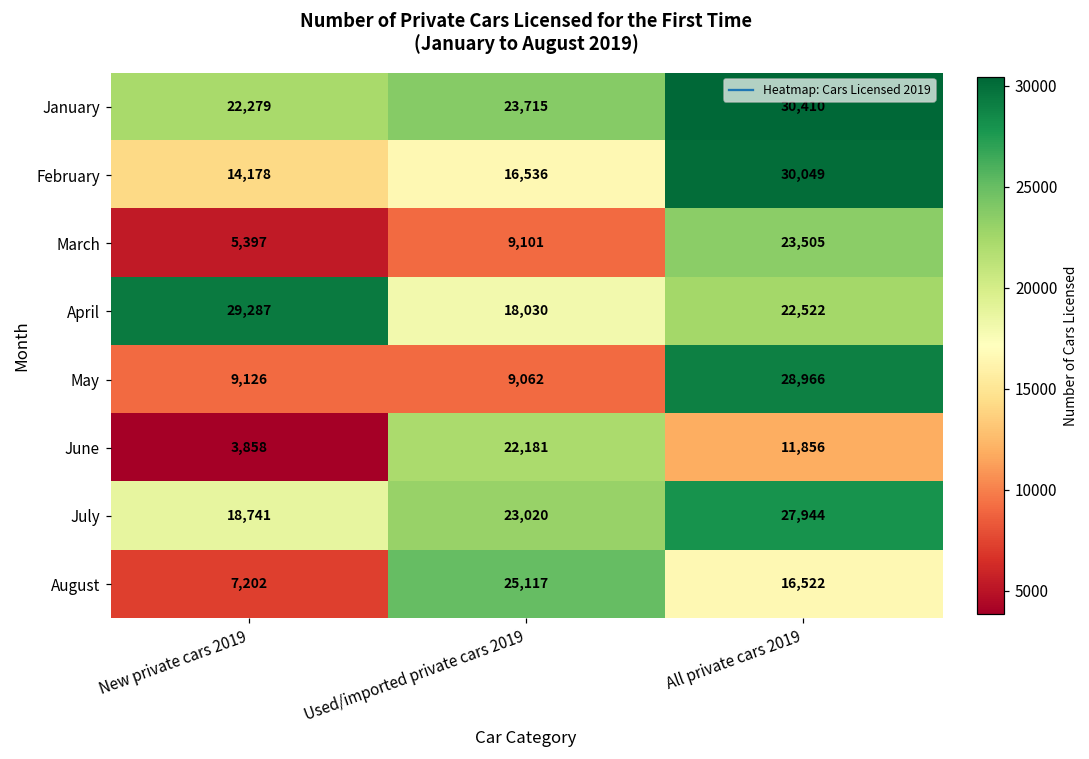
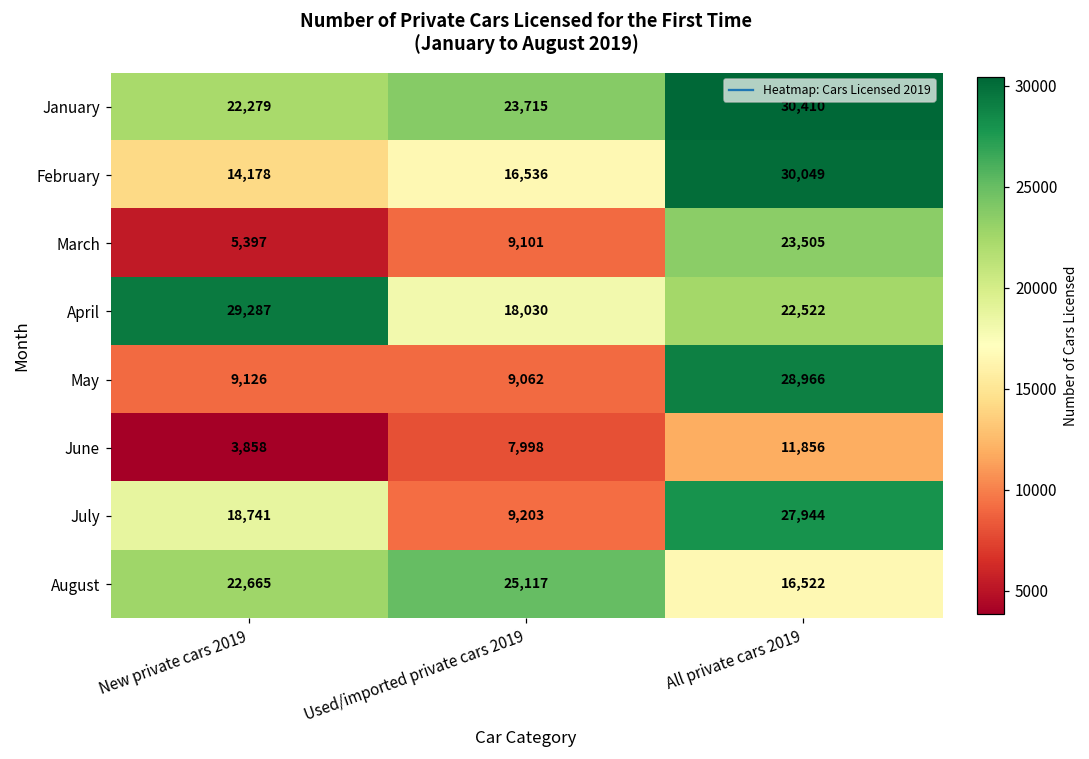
  {
    "January": {
      "New private cars 2019": "22,279",
      "Used/imported private cars 2019": "23,715",
      "All private cars 2019": "30,410"
    },
    "February": {
      "New private cars 2019": "14,178",
      "Used/imported private cars 2019": "16,536",
      "All private cars 2019": "30,049"
    },
    "March": {
      "New private cars 2019": "5,397",
      "Used/imported private cars 2019": "9,101",
      "All private cars 2019": "23,505"
    },
    "April": {
      "New private cars 2019": "29,287",
      "Used/imported private cars 2019": "18,030",
      "All private cars 2019": "22,522"
    },
    "May": {
      "New private cars 2019": "9,126",
      "Used/imported private cars 2019": "9,062",
      "All private cars 2019": "28,966"
    },
    "June": {
      "New private cars 2019": "3,858",
-     "Used/imported private cars 2019": "22,181",
+     "Used/imported private cars 2019": "7,998",
      "All private cars 2019": "11,856"
    },
    "July": {
      "New private cars 2019": "18,741",
-     "Used/imported private cars 2019": "23,020",
+     "Used/imported private cars 2019": "9,203",
      "All private cars 2019": "27,944"
    },
    "August": {
-     "New private cars 2019": "7,202",
+     "New private cars 2019": "22,665",
      "Used/imported private cars 2019": "25,117",
      "All private cars 2019": "16,522"
    }
  }
